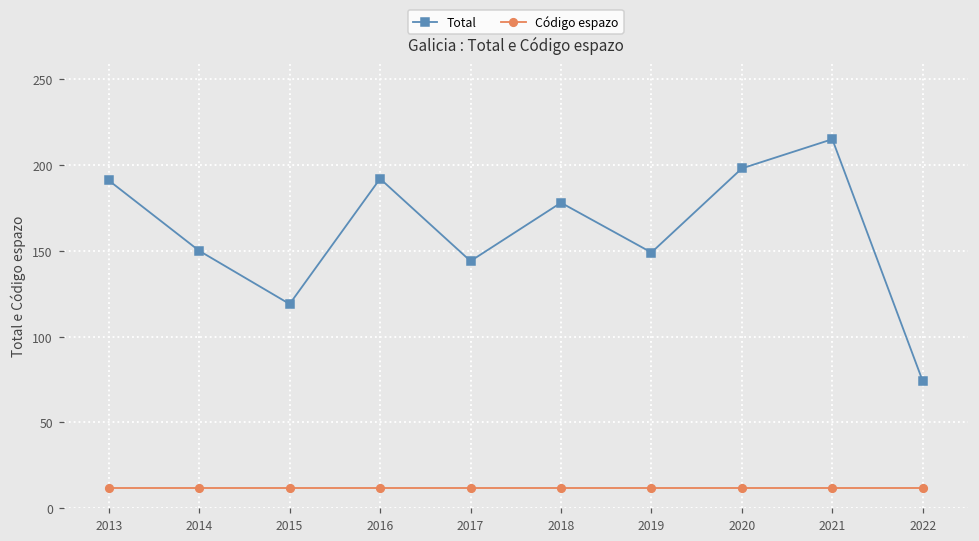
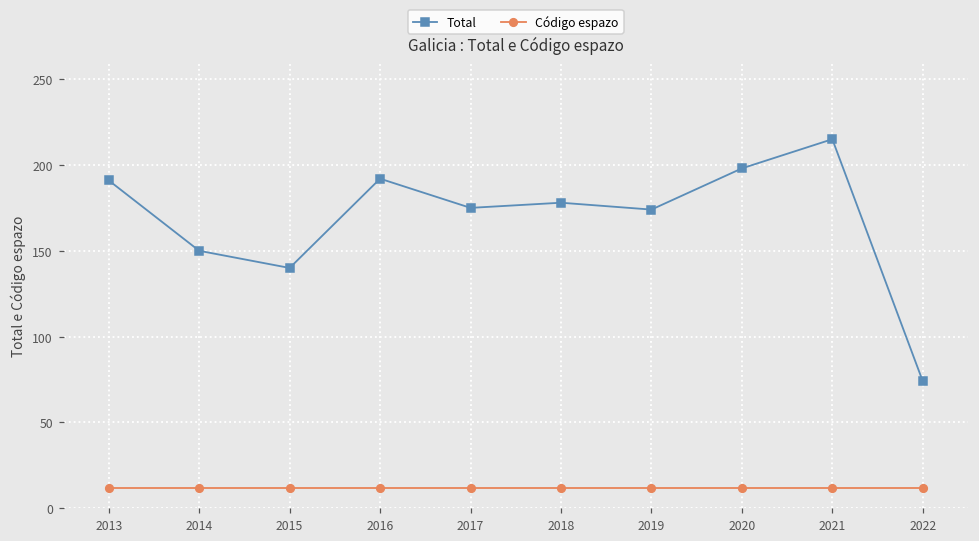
  {
    "Total": {
      "2013": 191,
      "2014": 150,
-     "2015": 119,
+     "2015": 140,
      "2016": 192,
-     "2017": 144,
+     "2017": 175,
      "2018": 178,
-     "2019": 149,
+     "2019": 174,
      "2020": 198,
      "2021": 215,
      "2022": 74
    },
    "Código espazo": {
      "2013": 12,
      "2014": 12,
      "2015": 12,
      "2016": 12,
      "2017": 12,
      "2018": 12,
      "2019": 12,
      "2020": 12,
      "2021": 12,
      "2022": 12
    }
  }
